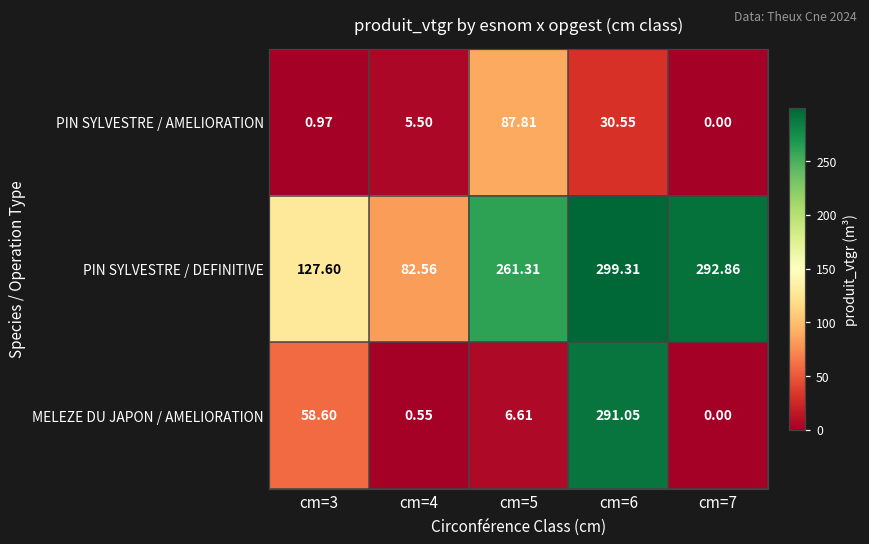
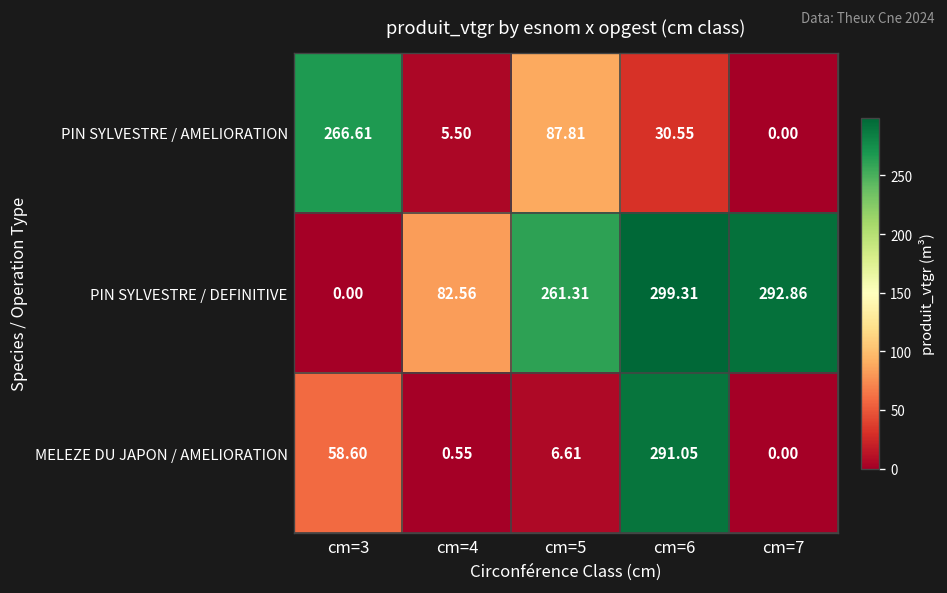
  {
    "PIN SYLVESTRE / AMELIORATION": {
-     "cm=3": 0.97,
+     "cm=3": 266.61,
      "cm=4": 5.50,
      "cm=5": 87.81,
      "cm=6": 30.55,
      "cm=7": 0.00
    },
    "PIN SYLVESTRE / DEFINITIVE": {
-     "cm=3": 127.60,
+     "cm=3": 0.00,
      "cm=4": 82.56,
      "cm=5": 261.31,
      "cm=6": 299.31,
      "cm=7": 292.86
    },
    "MELEZE DU JAPON / AMELIORATION": {
      "cm=3": 58.60,
      "cm=4": 0.55,
      "cm=5": 6.61,
      "cm=6": 291.05,
      "cm=7": 0.00
    }
  }
